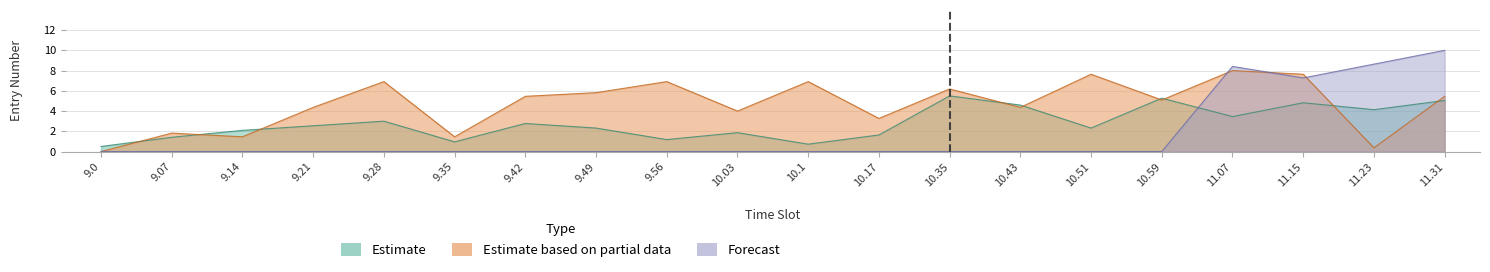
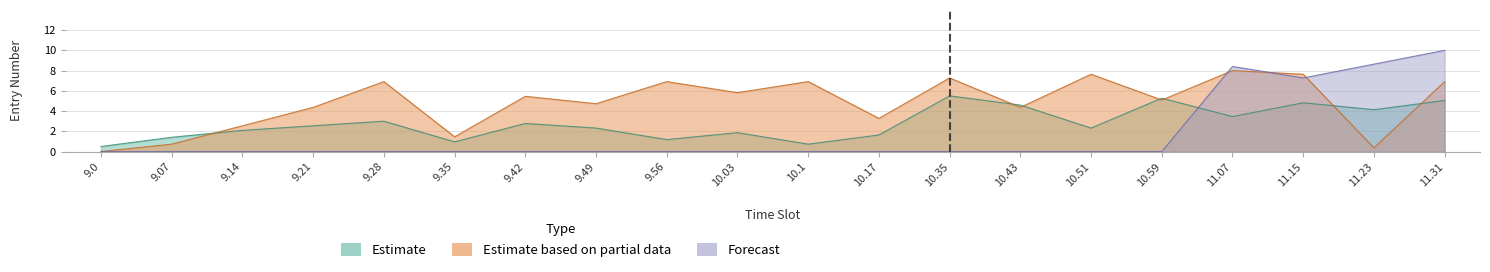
  {
    "Estimate based on partial data": {
-     "9.07": 1.8,
-     "9.14": 1.5,
+     "9.07": 0.7,
+     "9.14": 2.5,
      "9.21": 4.4,
      "9.28": 6.9,
      "9.35": 1.5,
      "9.42": 5.5,
-     "9.49": 5.8,
+     "9.49": 4.7,
      "9.56": 6.9,
-     "10.03": 4.0,
+     "10.03": 5.8,
      "10.1": 6.9,
      "10.17": 3.3,
-     "10.35": 6.2,
+     "10.35": 7.3,
      "10.51": 7.6,
      "11.07": 8.0,
      "11.15": 7.6,
      "11.23": 0.4,
-     "11.31": 5.5
+     "11.31": 6.9
    }
  }
